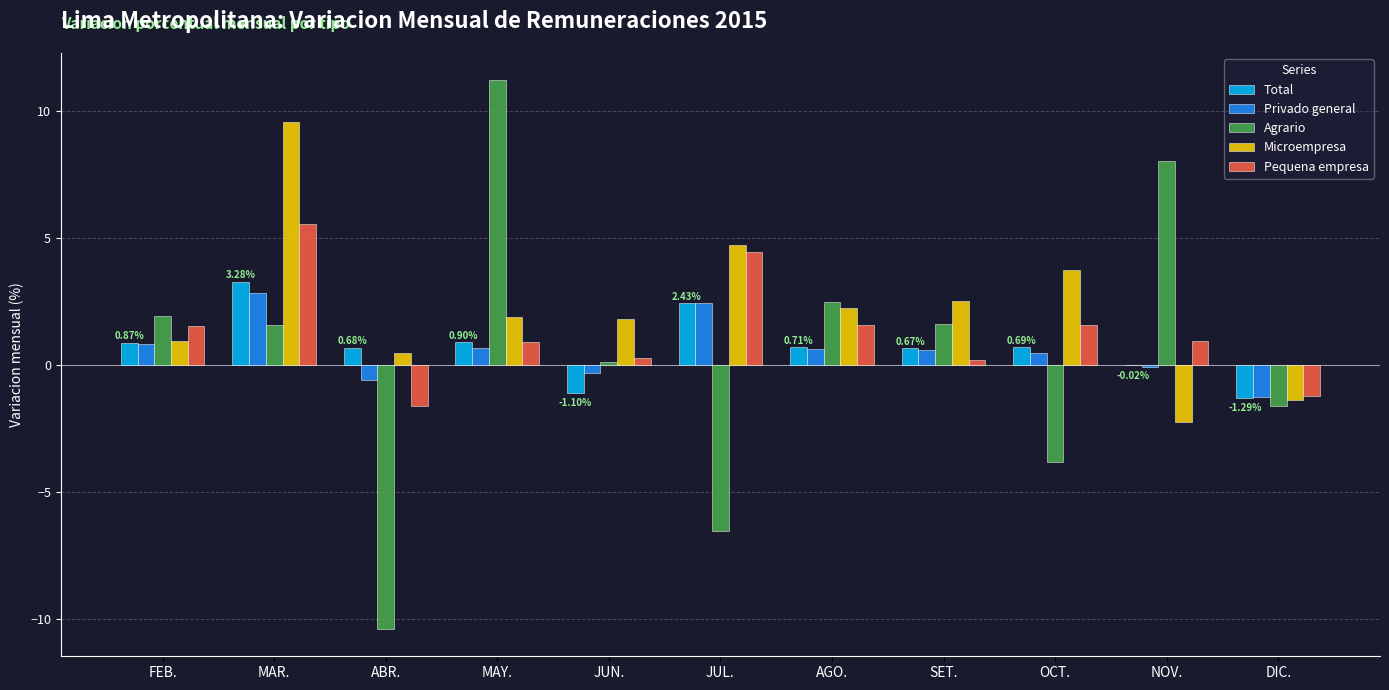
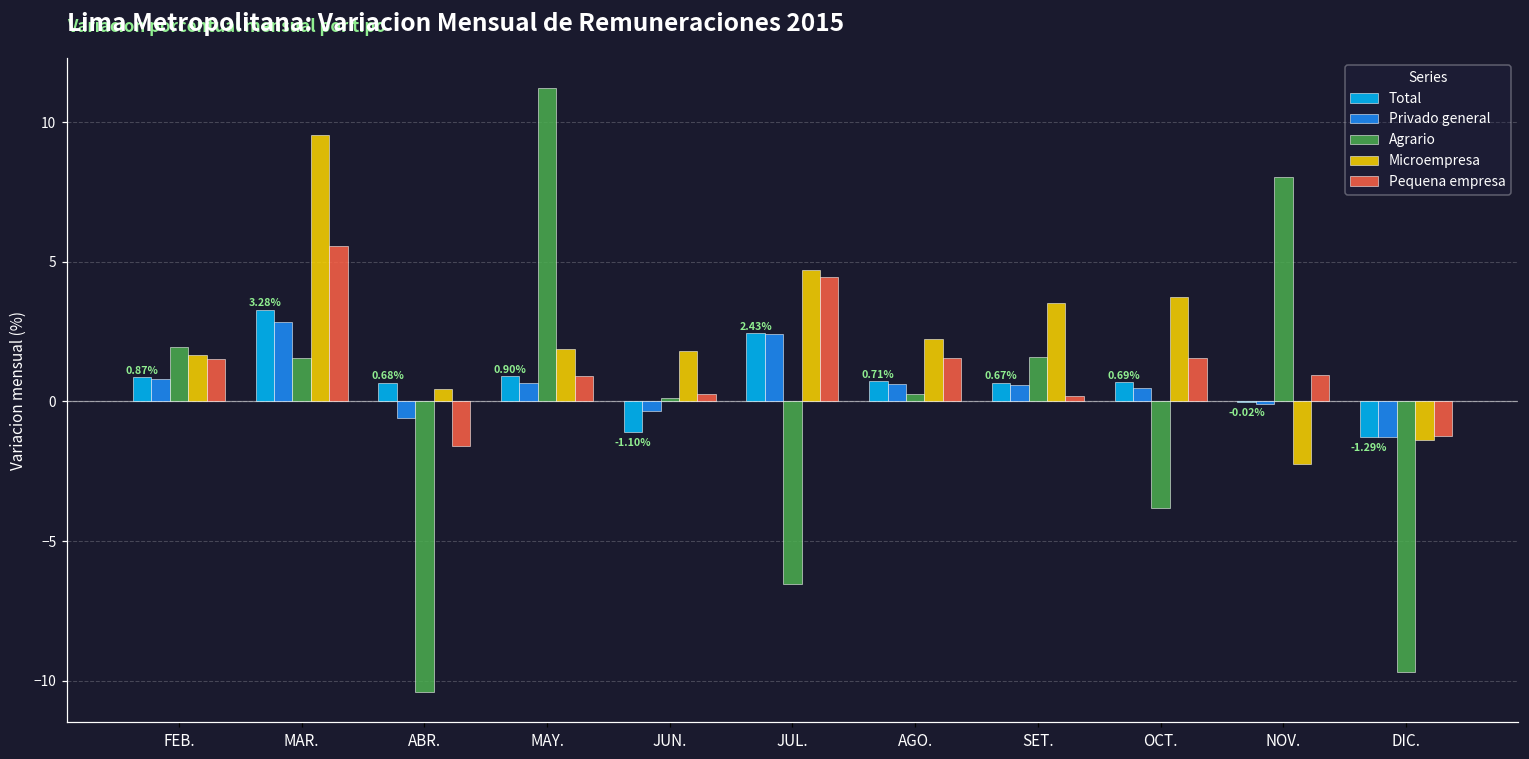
  {
    "Agrario": {
      "FEB.": 1.9,
      "MAR.": 1.6,
      "ABR.": -10.4,
      "MAY.": 11.2,
      "JUN.": 0.1,
      "JUL.": -6.5,
-     "AGO.": 2.5,
+     "AGO.": 0.3,
      "SET.": 1.6,
      "OCT.": -3.8,
      "NOV.": 8.0,
-     "DIC.": -1.6
+     "DIC.": -9.7
    },
    "Microempresa": {
-     "FEB.": 1.0,
+     "FEB.": 1.6,
      "MAR.": 9.6,
      "ABR.": 0.5,
      "MAY.": 1.9,
      "JUN.": 1.8,
      "JUL.": 4.7,
      "AGO.": 2.2,
-     "SET.": 2.5,
+     "SET.": 3.5,
      "OCT.": 3.8,
      "NOV.": -2.3,
      "DIC.": -1.4
    },
    "Pequena empresa": {
      "FEB.": 1.5,
      "MAR.": 5.6,
      "ABR.": -1.6,
      "MAY.": 0.9,
      "JUN.": 0.3,
      "JUL.": 4.4,
      "AGO.": 1.6,
      "SET.": 0.2,
      "OCT.": 1.6,
      "NOV.": 0.9,
      "DIC.": -1.2
    }
  }
